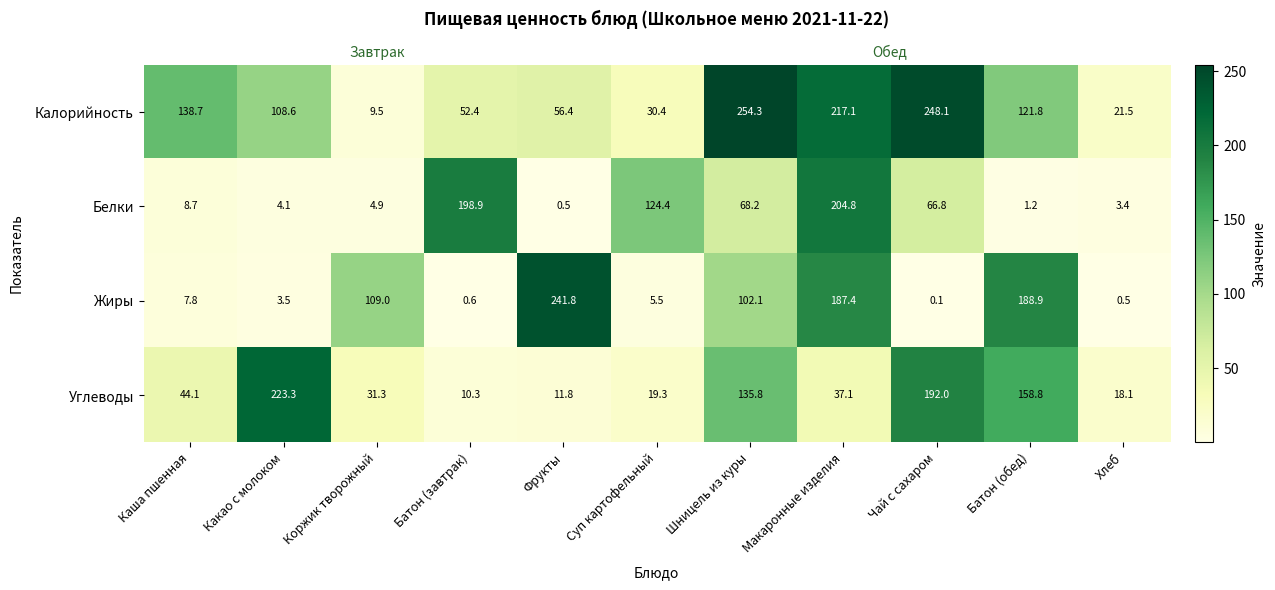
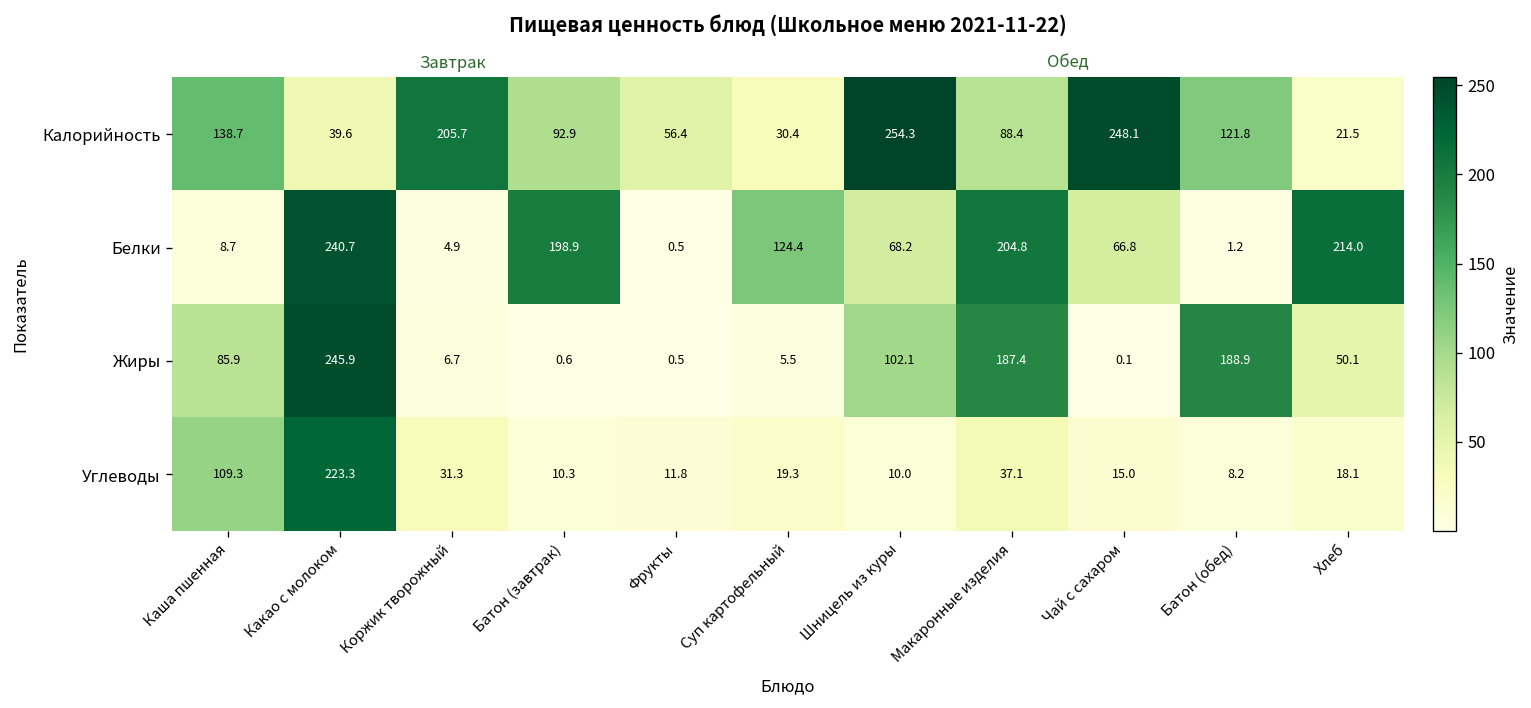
  {
    "Калорийность": {
      "Каша пшенная": 138.7,
-     "Какао с молоком": 108.6,
-     "Коржик творожный": 9.5,
-     "Батон (завтрак)": 52.4,
+     "Какао с молоком": 39.6,
+     "Коржик творожный": 205.7,
+     "Батон (завтрак)": 92.9,
      "Фрукты": 56.4,
      "Суп картофельный": 30.4,
      "Шницель из куры": 254.3,
-     "Макаронные изделия": 217.1,
+     "Макаронные изделия": 88.4,
      "Чай с сахаром": 248.1,
      "Батон (обед)": 121.8,
      "Хлеб": 21.5
    },
    "Белки": {
      "Каша пшенная": 8.7,
-     "Какао с молоком": 4.1,
+     "Какао с молоком": 240.7,
      "Коржик творожный": 4.9,
      "Батон (завтрак)": 198.9,
      "Фрукты": 0.5,
      "Суп картофельный": 124.4,
      "Шницель из куры": 68.2,
      "Макаронные изделия": 204.8,
      "Чай с сахаром": 66.8,
      "Батон (обед)": 1.2,
-     "Хлеб": 3.4
+     "Хлеб": 214.0
    },
    "Жиры": {
-     "Каша пшенная": 7.8,
-     "Какао с молоком": 3.5,
-     "Коржик творожный": 109.0,
+     "Каша пшенная": 85.9,
+     "Какао с молоком": 245.9,
+     "Коржик творожный": 6.7,
      "Батон (завтрак)": 0.6,
-     "Фрукты": 241.8,
+     "Фрукты": 0.5,
      "Суп картофельный": 5.5,
      "Шницель из куры": 102.1,
      "Макаронные изделия": 187.4,
      "Чай с сахаром": 0.1,
      "Батон (обед)": 188.9,
-     "Хлеб": 0.5
+     "Хлеб": 50.1
    },
    "Углеводы": {
-     "Каша пшенная": 44.1,
+     "Каша пшенная": 109.3,
      "Какао с молоком": 223.3,
      "Коржик творожный": 31.3,
      "Батон (завтрак)": 10.3,
      "Фрукты": 11.8,
      "Суп картофельный": 19.3,
-     "Шницель из куры": 135.8,
+     "Шницель из куры": 10.0,
      "Макаронные изделия": 37.1,
-     "Чай с сахаром": 192.0,
-     "Батон (обед)": 158.8,
+     "Чай с сахаром": 15.0,
+     "Батон (обед)": 8.2,
      "Хлеб": 18.1
    }
  }
